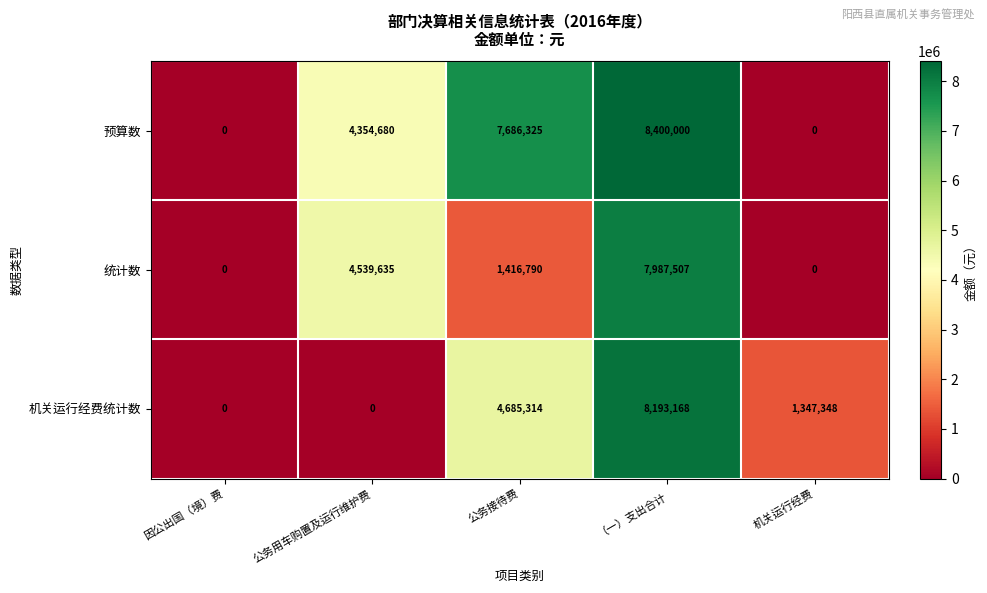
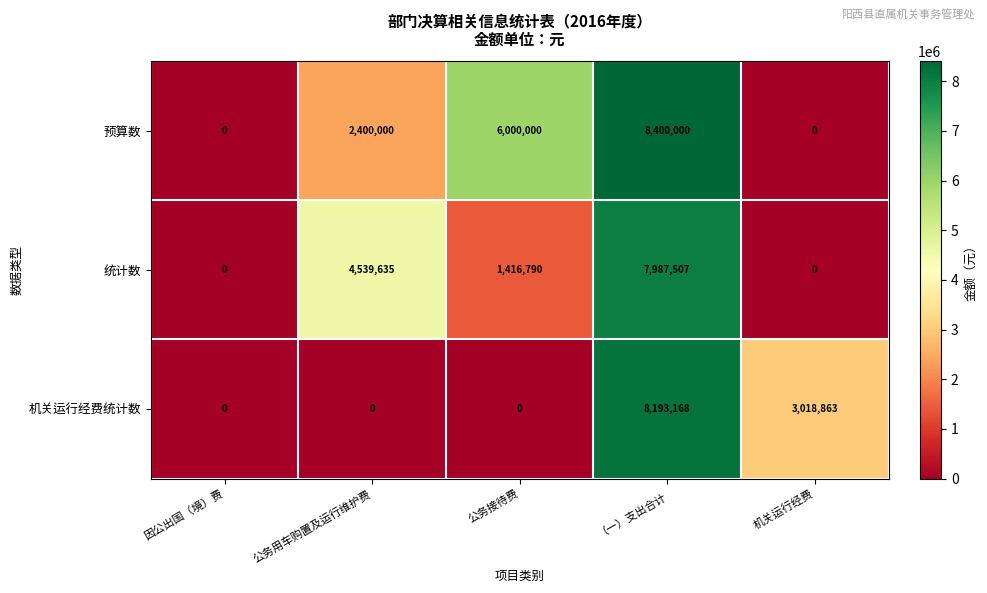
  {
    "预算数": {
      "因公出国（境）费": "0",
-     "公务用车购置及运行维护费": "4,354,680",
-     "公务接待费": "7,686,325",
+     "公务用车购置及运行维护费": "2,400,000",
+     "公务接待费": "6,000,000",
      "（一）支出合计": "8,400,000",
      "机关运行经费": "0"
    },
    "统计数": {
      "因公出国（境）费": "0",
      "公务用车购置及运行维护费": "4,539,635",
      "公务接待费": "1,416,790",
      "（一）支出合计": "7,987,507",
      "机关运行经费": "0"
    },
    "机关运行经费统计数": {
      "因公出国（境）费": "0",
      "公务用车购置及运行维护费": "0",
-     "公务接待费": "4,685,314",
+     "公务接待费": "0",
      "（一）支出合计": "8,193,168",
-     "机关运行经费": "1,347,348"
+     "机关运行经费": "3,018,863"
    }
  }
